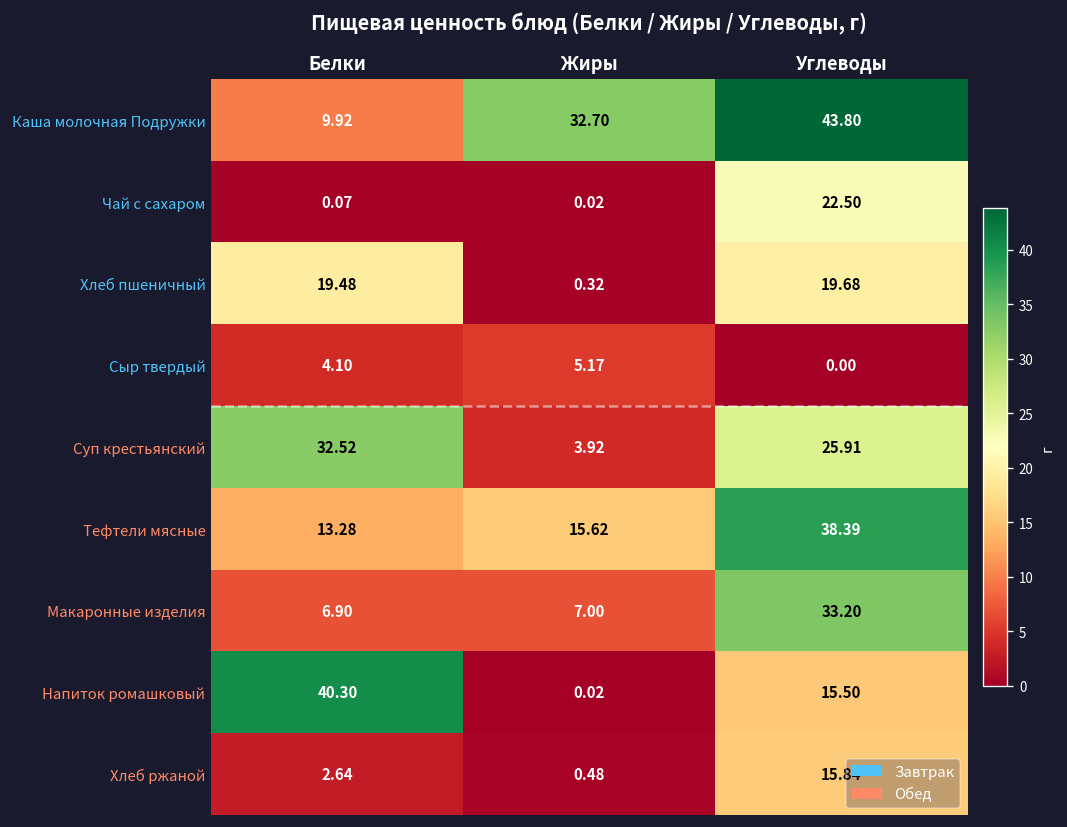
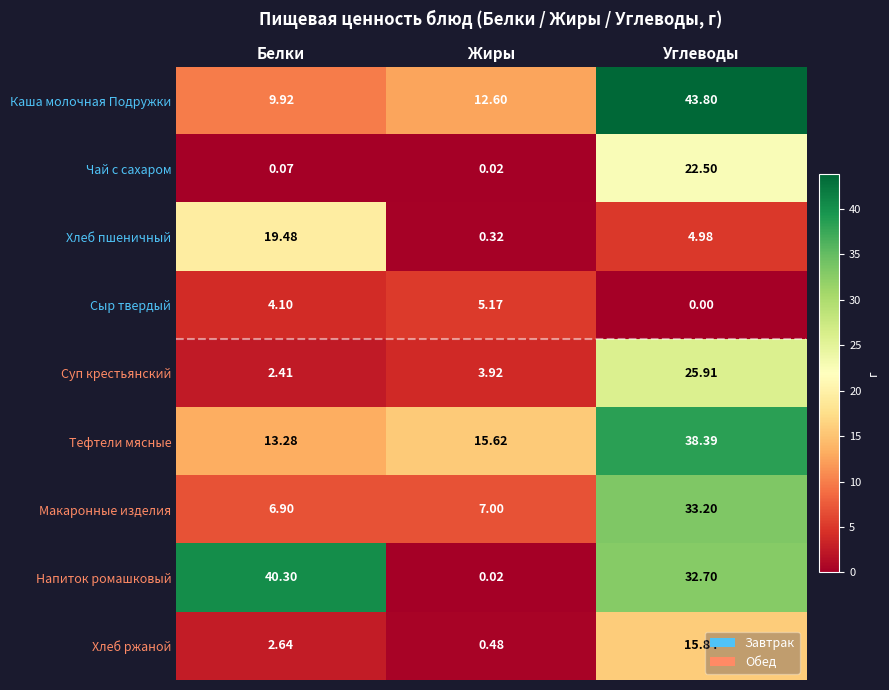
  {
    "Каша молочная Подружки": {
      "Белки": 9.92,
-     "Жиры": 32.70,
+     "Жиры": 12.60,
      "Углеводы": 43.80
    },
    "Чай с сахаром": {
      "Белки": 0.07,
      "Жиры": 0.02,
      "Углеводы": 22.50
    },
    "Хлеб пшеничный": {
      "Белки": 19.48,
      "Жиры": 0.32,
-     "Углеводы": 19.68
+     "Углеводы": 4.98
    },
    "Сыр твердый": {
      "Белки": 4.10,
      "Жиры": 5.17,
      "Углеводы": 0.00
    },
    "Суп крестьянский": {
-     "Белки": 32.52,
+     "Белки": 2.41,
      "Жиры": 3.92,
      "Углеводы": 25.91
    },
    "Тефтели мясные": {
      "Белки": 13.28,
      "Жиры": 15.62,
      "Углеводы": 38.39
    },
    "Макаронные изделия": {
      "Белки": 6.90,
      "Жиры": 7.00,
      "Углеводы": 33.20
    },
    "Напиток ромашковый": {
      "Белки": 40.30,
      "Жиры": 0.02,
-     "Углеводы": 15.50
+     "Углеводы": 32.70
    },
    "Хлеб ржаной": {
      "Белки": 2.64,
      "Жиры": 0.48
    }
  }
